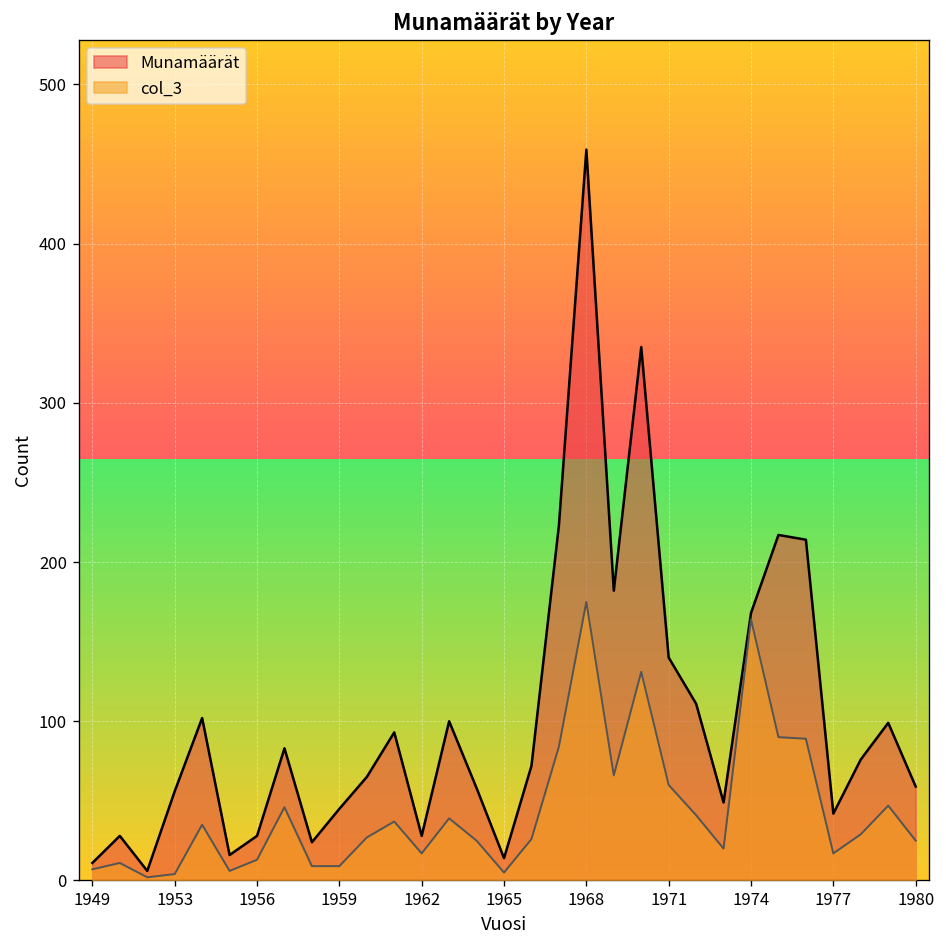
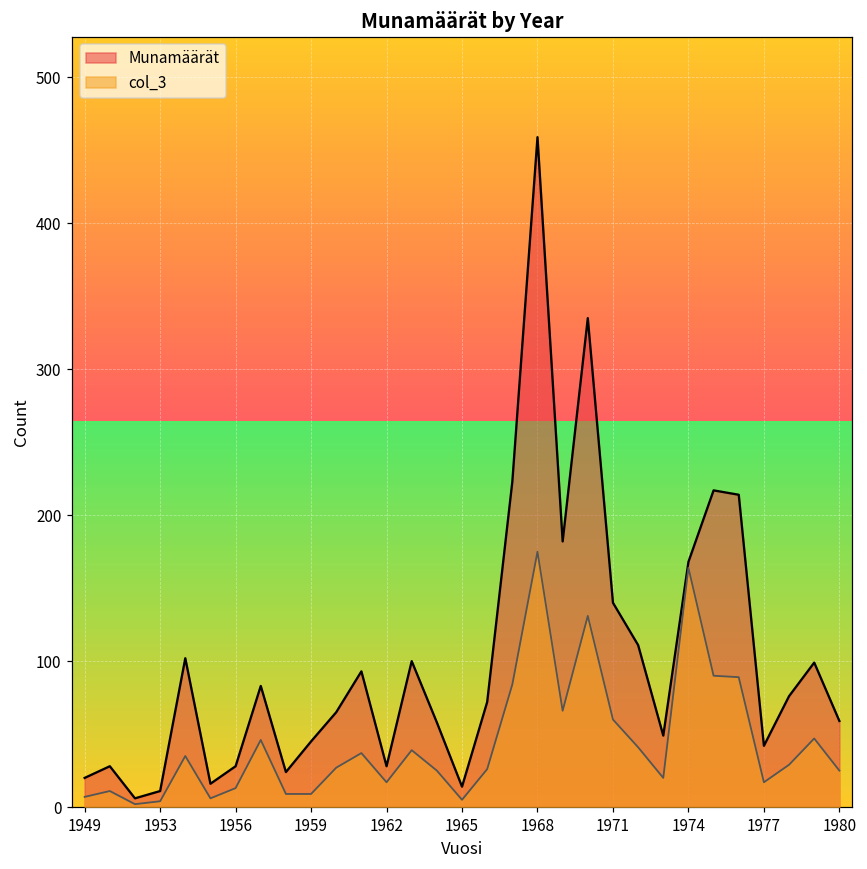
  {
    "Munamäärät": {
-     "1949": 11,
-     "1953": 56,
+     "1949": 20,
+     "1953": 11,
      "1956": 28,
      "1959": 45,
      "1962": 28,
      "1965": 14,
      "1968": 459,
      "1971": 140,
      "1974": 168,
      "1977": 42,
      "1980": 59
    },
    "col_3": {
      "1949": 7,
      "1953": 4,
      "1956": 13,
      "1959": 9,
      "1962": 17,
      "1965": 5,
      "1968": 175,
      "1971": 60,
      "1974": 164,
      "1977": 17,
      "1980": 25
    }
  }
